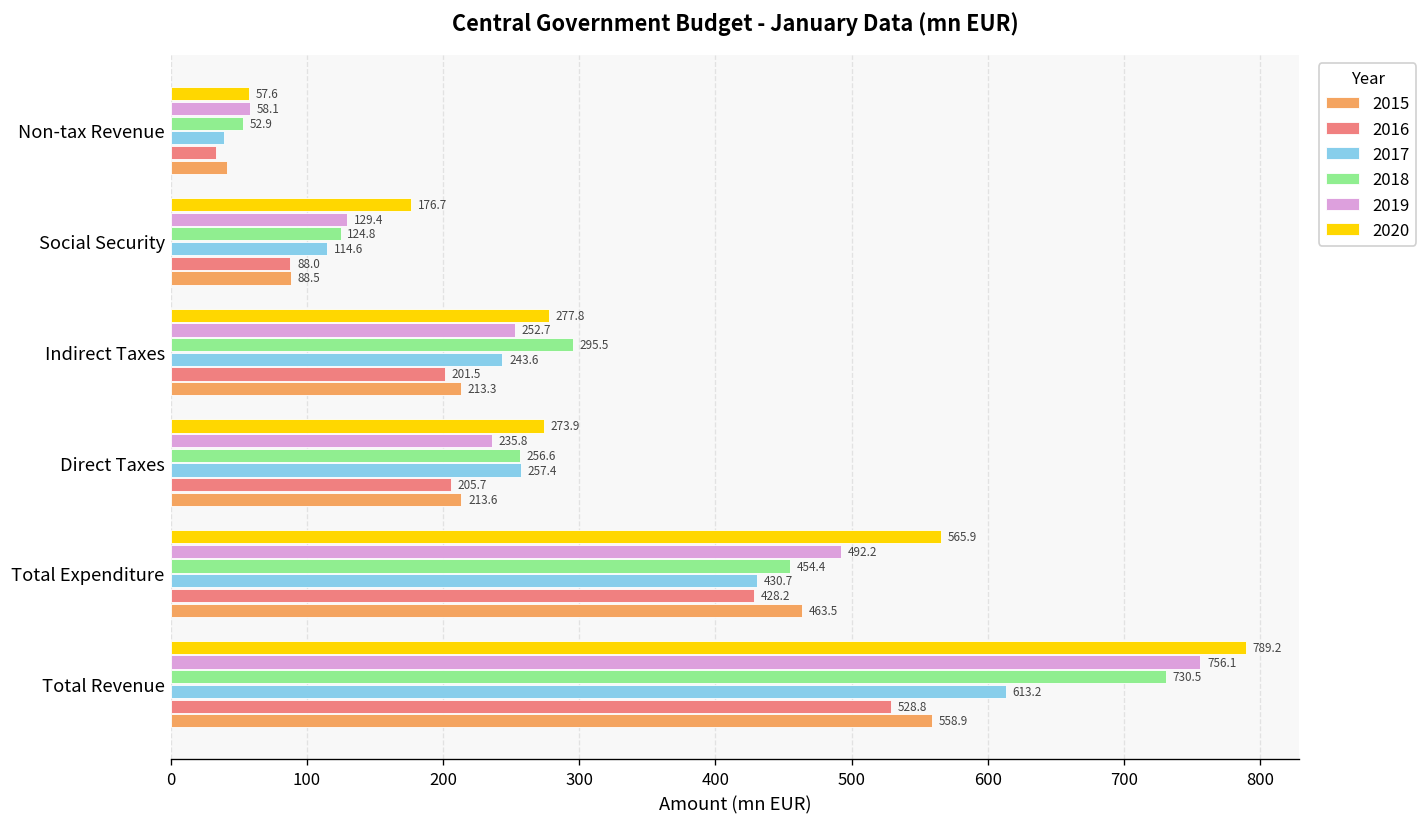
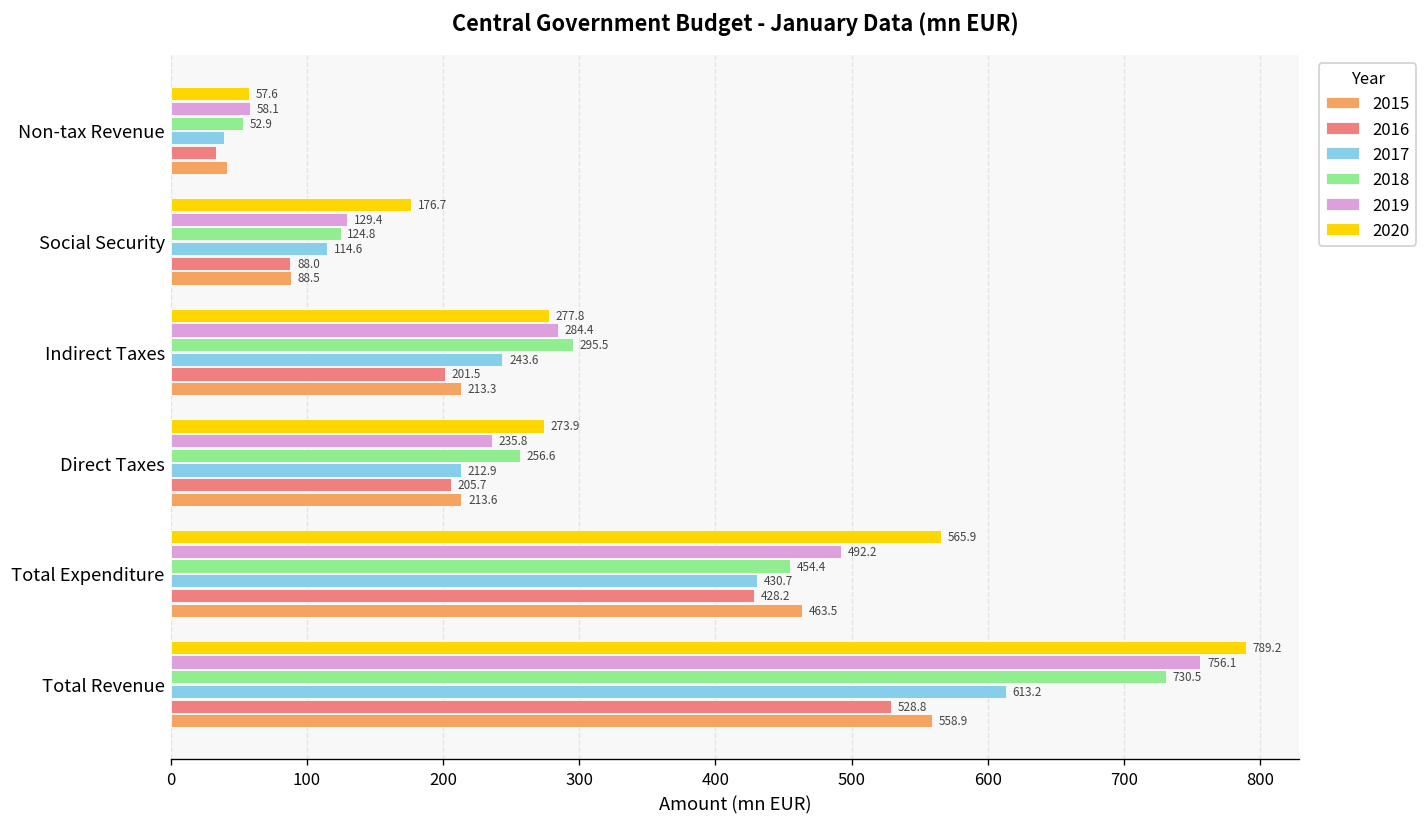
  {
    "2017": {
      "Social Security": 114.6,
      "Indirect Taxes": 243.6,
-     "Direct Taxes": 257.4,
+     "Direct Taxes": 212.9,
      "Total Expenditure": 430.7,
      "Total Revenue": 613.2
    },
    "2018": {
      "Non-tax Revenue": 52.9,
      "Social Security": 124.8,
      "Indirect Taxes": 295.5,
      "Direct Taxes": 256.6,
      "Total Expenditure": 454.4,
      "Total Revenue": 730.5
    },
    "2019": {
      "Non-tax Revenue": 58.1,
      "Social Security": 129.4,
-     "Indirect Taxes": 252.7,
+     "Indirect Taxes": 284.4,
      "Direct Taxes": 235.8,
      "Total Expenditure": 492.2,
      "Total Revenue": 756.1
    },
    "2020": {
      "Non-tax Revenue": 57.6,
      "Social Security": 176.7,
      "Indirect Taxes": 277.8,
      "Direct Taxes": 273.9,
      "Total Expenditure": 565.9,
      "Total Revenue": 789.2
    }
  }
